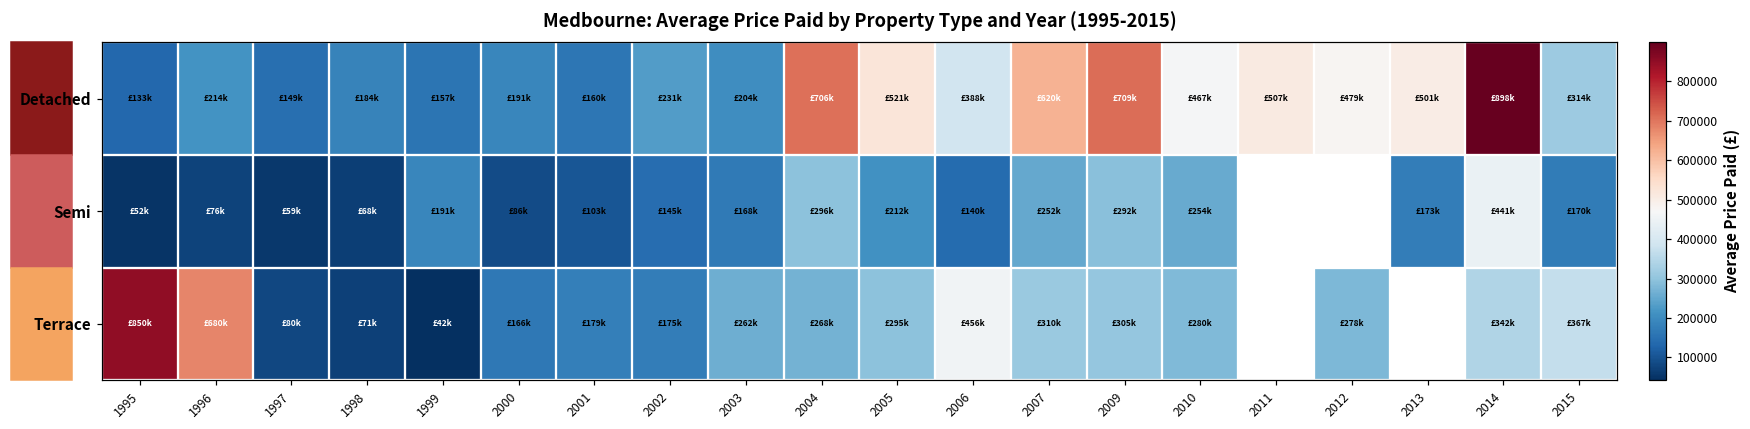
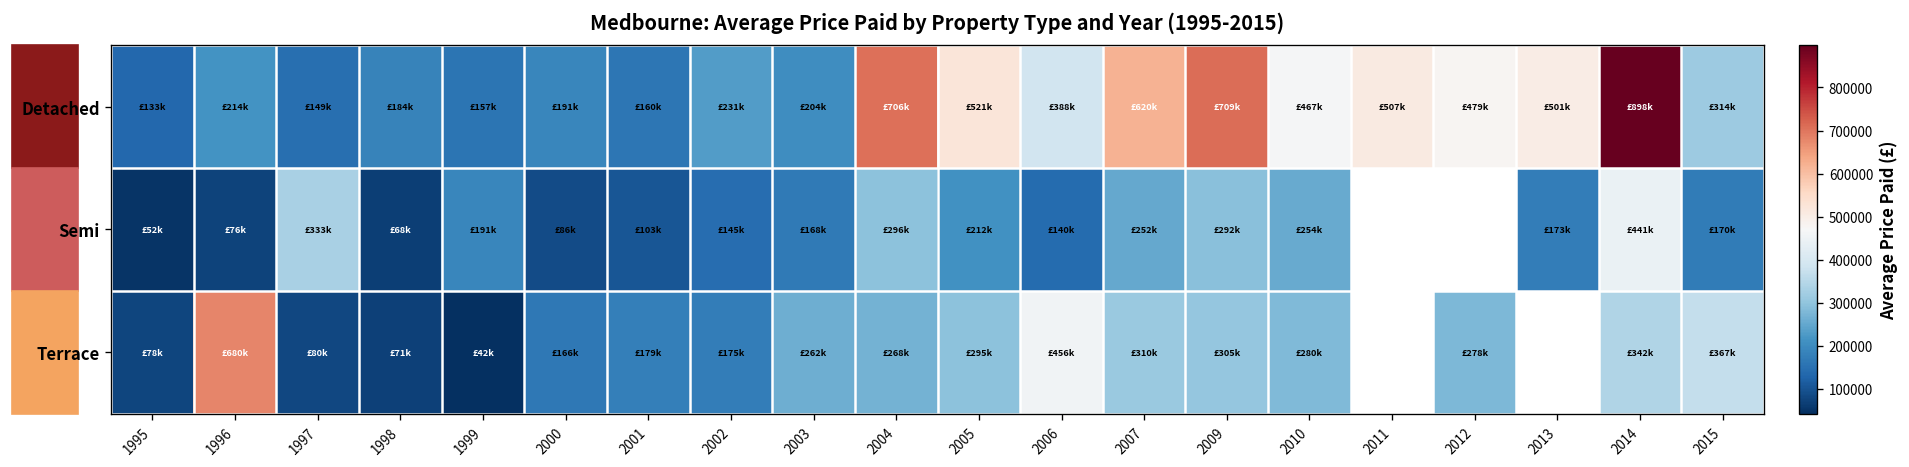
  {
    "Detached": {
      "1995": "£133k",
      "1996": "£214k",
      "1997": "£149k",
      "1998": "£184k",
      "1999": "£157k",
      "2000": "£191k",
      "2001": "£160k",
      "2002": "£231k",
      "2003": "£204k",
      "2004": "£706k",
      "2005": "£521k",
      "2006": "£388k",
      "2007": "£620k",
      "2009": "£709k",
      "2010": "£467k",
      "2011": "£507k",
      "2012": "£479k",
      "2013": "£501k",
      "2014": "£898k",
      "2015": "£314k"
    },
    "Semi": {
      "1995": "£52k",
      "1996": "£76k",
-     "1997": "£59k",
+     "1997": "£333k",
      "1998": "£68k",
      "1999": "£191k",
      "2000": "£86k",
      "2001": "£103k",
      "2002": "£145k",
      "2003": "£168k",
      "2004": "£296k",
      "2005": "£212k",
      "2006": "£140k",
      "2007": "£252k",
      "2009": "£292k",
      "2010": "£254k",
      "2013": "£173k",
      "2014": "£441k",
      "2015": "£170k"
    },
    "Terrace": {
-     "1995": "£850k",
+     "1995": "£78k",
      "1996": "£680k",
      "1997": "£80k",
      "1998": "£71k",
      "1999": "£42k",
      "2000": "£166k",
      "2001": "£179k",
      "2002": "£175k",
      "2003": "£262k",
      "2004": "£268k",
      "2005": "£295k",
      "2006": "£456k",
      "2007": "£310k",
      "2009": "£305k",
      "2010": "£280k",
      "2012": "£278k",
      "2014": "£342k",
      "2015": "£367k"
    }
  }
